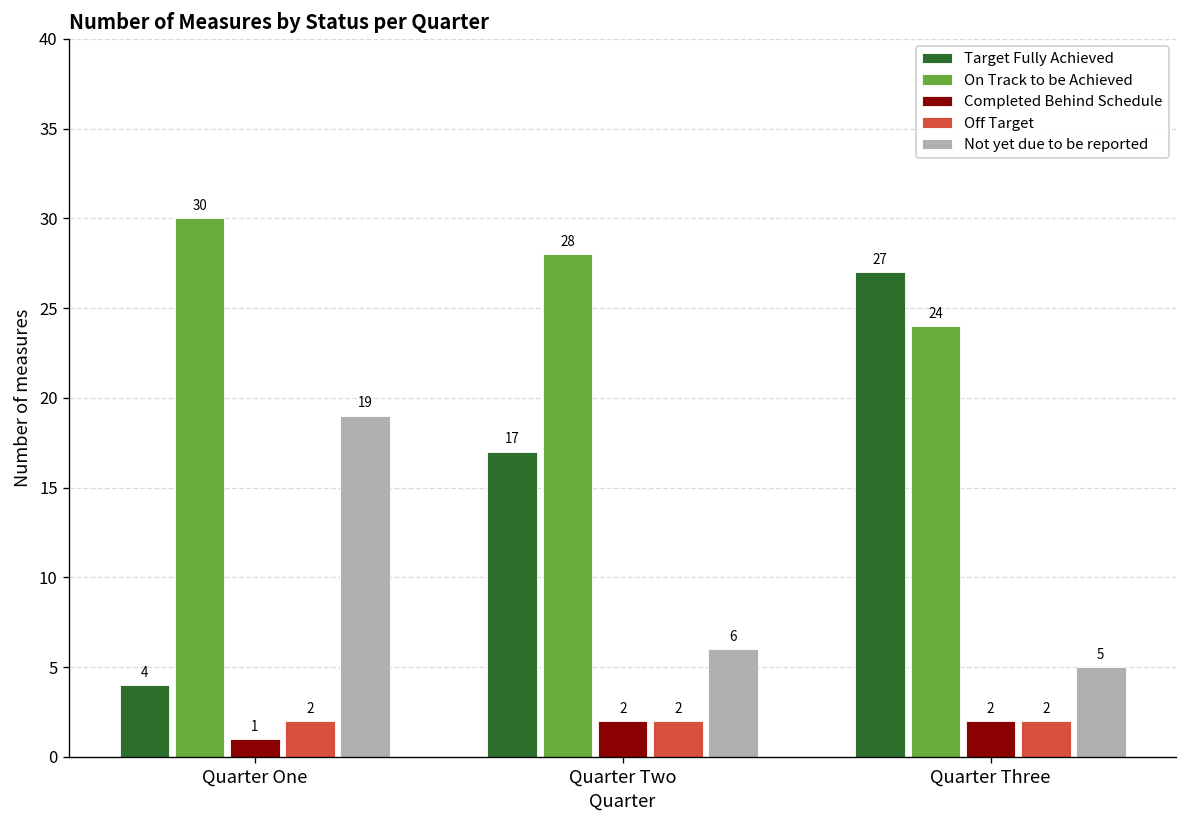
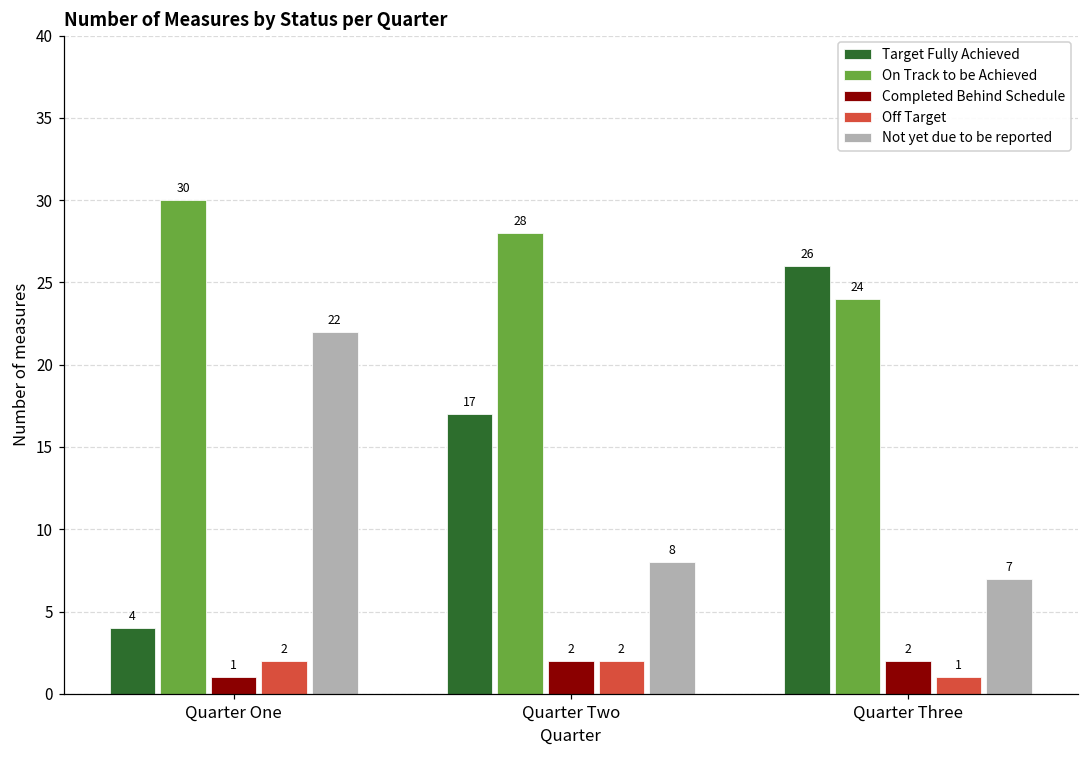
  {
    "Target Fully Achieved": {
      "Quarter One": 4,
      "Quarter Two": 17,
-     "Quarter Three": 27
+     "Quarter Three": 26
    },
    "On Track to be Achieved": {
      "Quarter One": 30,
      "Quarter Two": 28,
      "Quarter Three": 24
    },
    "Completed Behind Schedule": {
      "Quarter One": 1,
      "Quarter Two": 2,
      "Quarter Three": 2
    },
    "Off Target": {
      "Quarter One": 2,
      "Quarter Two": 2,
-     "Quarter Three": 2
+     "Quarter Three": 1
    },
    "Not yet due to be reported": {
-     "Quarter One": 19,
-     "Quarter Two": 6,
-     "Quarter Three": 5
+     "Quarter One": 22,
+     "Quarter Two": 8,
+     "Quarter Three": 7
    }
  }
